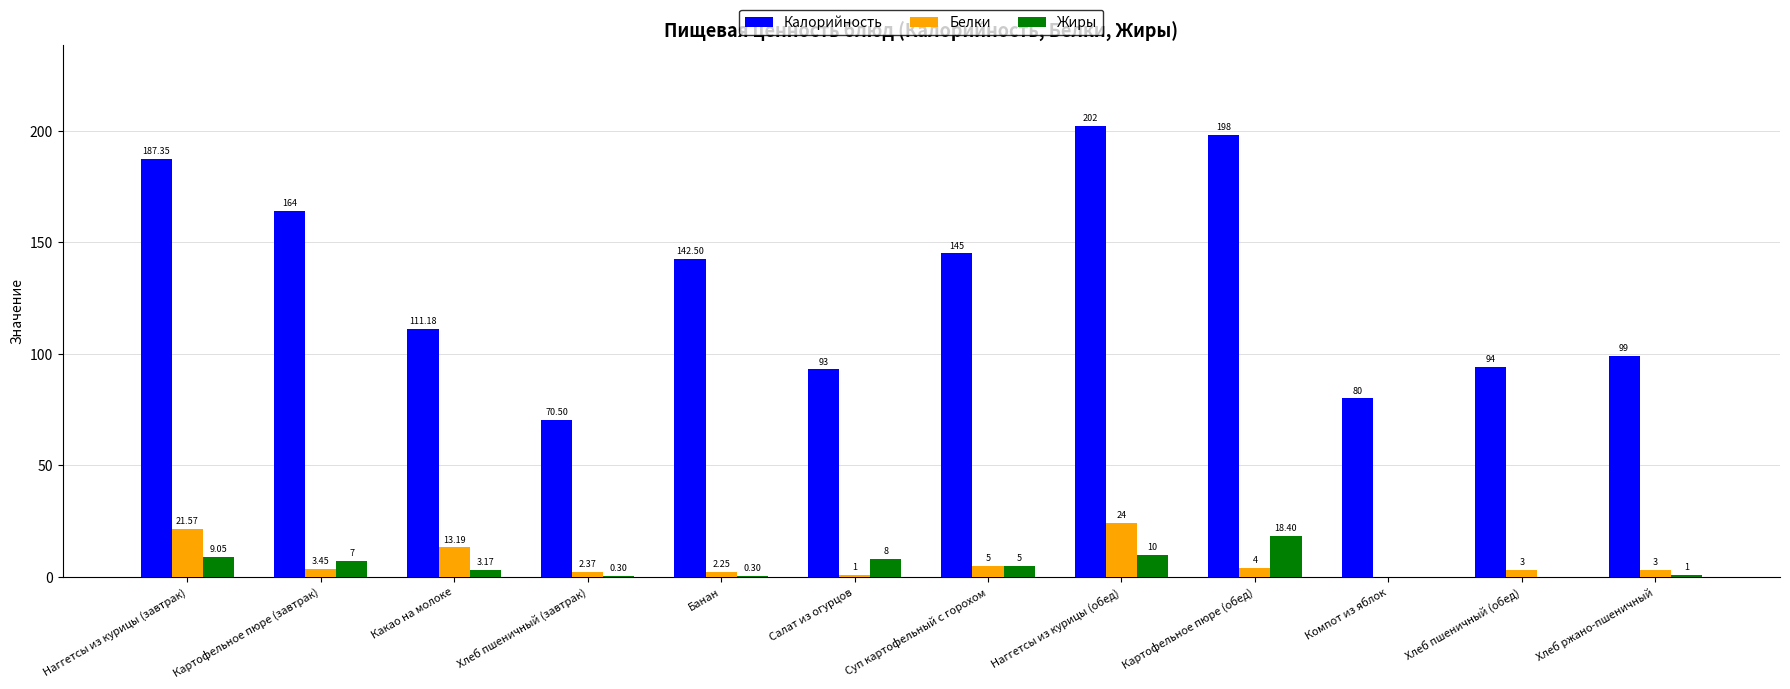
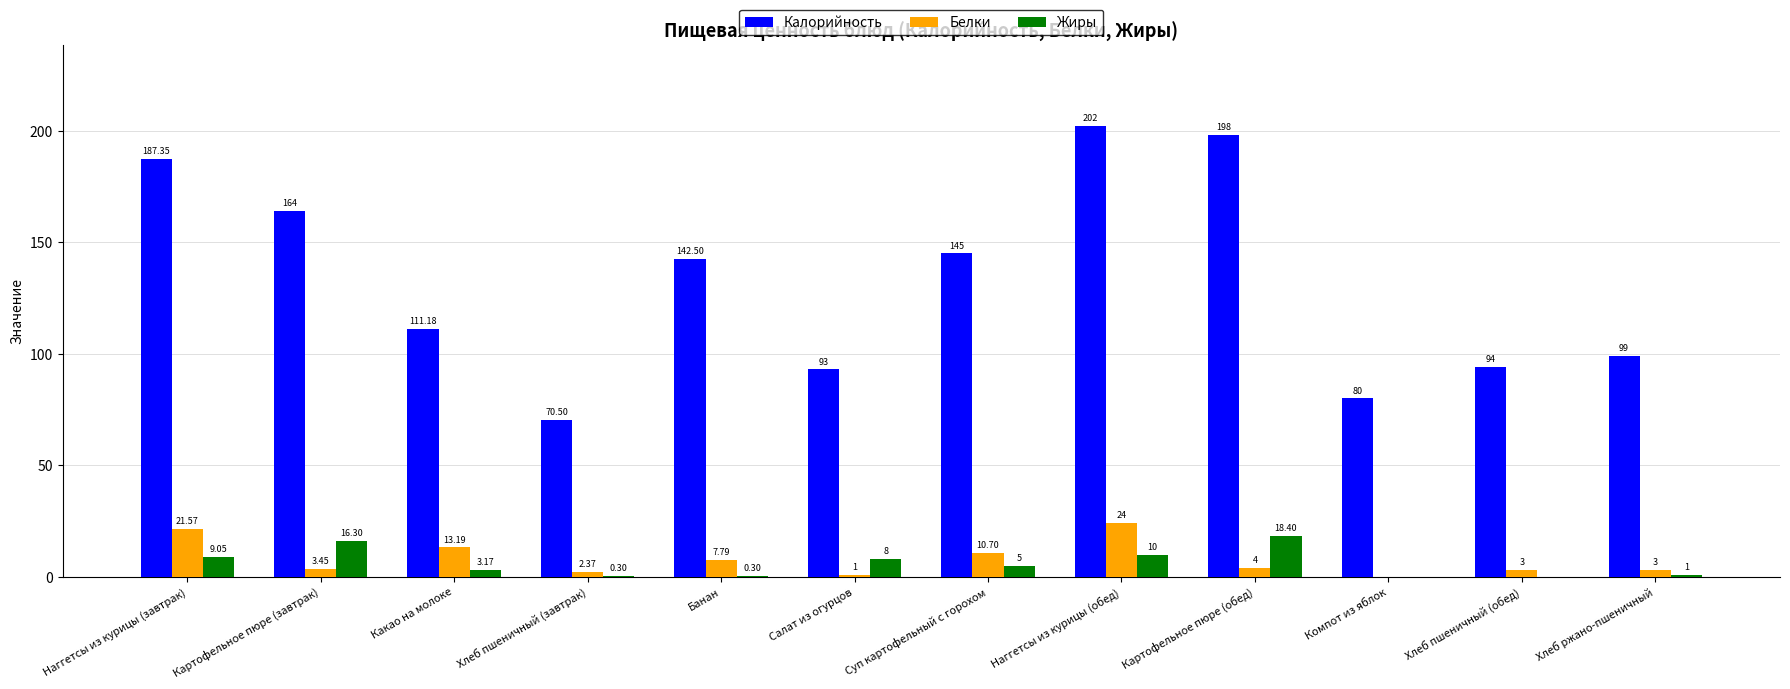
  {
    "Калорийность": {
      "Наггетсы из курицы (завтрак)": 187.35,
      "Картофельное пюре (завтрак)": 164,
      "Какао на молоке": 111.18,
      "Хлеб пшеничный (завтрак)": 70.50,
      "Банан": 142.50,
      "Салат из огурцов": 93,
      "Суп картофельный с горохом": 145,
      "Наггетсы из курицы (обед)": 202,
      "Картофельное пюре (обед)": 198,
      "Компот из яблок": 80,
      "Хлеб пшеничный (обед)": 94,
      "Хлеб ржано-пшеничный": 99
    },
    "Белки": {
      "Наггетсы из курицы (завтрак)": 21.57,
      "Картофельное пюре (завтрак)": 3.45,
      "Какао на молоке": 13.19,
      "Хлеб пшеничный (завтрак)": 2.37,
-     "Банан": 2.25,
+     "Банан": 7.79,
      "Салат из огурцов": 1,
-     "Суп картофельный с горохом": 5,
+     "Суп картофельный с горохом": 10.70,
      "Наггетсы из курицы (обед)": 24,
      "Картофельное пюре (обед)": 4,
      "Хлеб пшеничный (обед)": 3,
      "Хлеб ржано-пшеничный": 3
    },
    "Жиры": {
      "Наггетсы из курицы (завтрак)": 9.05,
-     "Картофельное пюре (завтрак)": 7,
+     "Картофельное пюре (завтрак)": 16.30,
      "Какао на молоке": 3.17,
      "Хлеб пшеничный (завтрак)": 0.30,
      "Банан": 0.30,
      "Салат из огурцов": 8,
      "Суп картофельный с горохом": 5,
      "Наггетсы из курицы (обед)": 10,
      "Картофельное пюре (обед)": 18.40,
      "Хлеб ржано-пшеничный": 1
    }
  }
